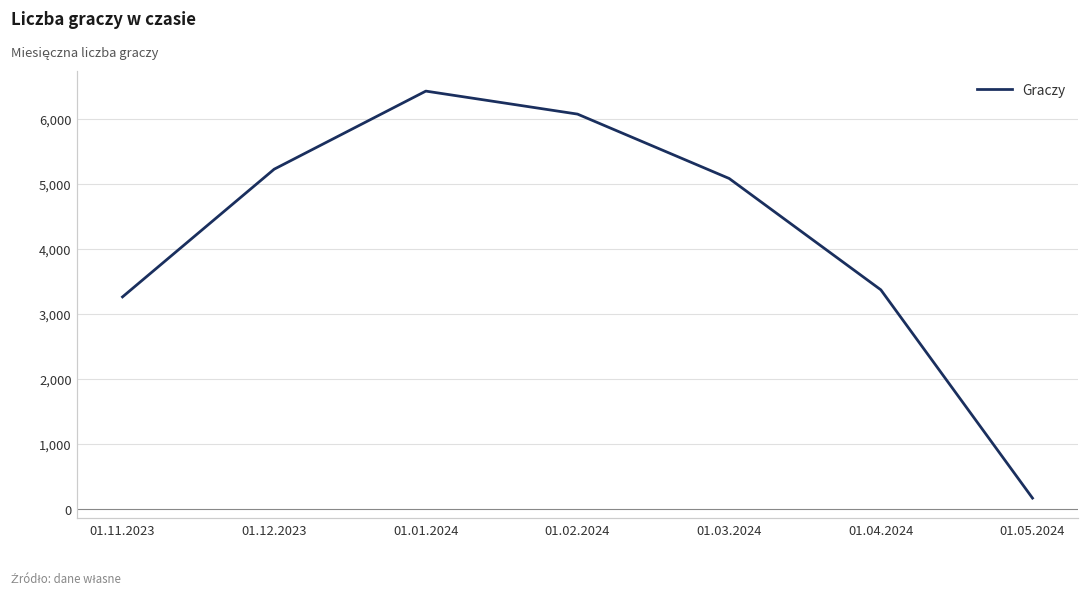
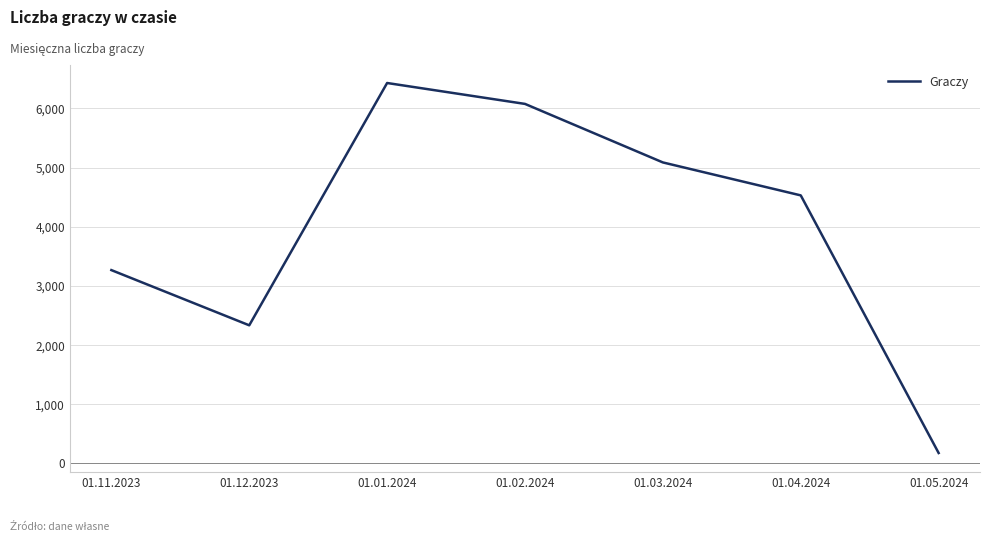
  {
    "01.11.2023": "3,300",
-   "01.12.2023": "5,200",
+   "01.12.2023": "2,300",
    "01.01.2024": "6,400",
    "01.02.2024": "6,100",
    "01.03.2024": "5,100",
-   "01.04.2024": "3,400",
+   "01.04.2024": "4,500",
    "01.05.2024": "200"
  }
